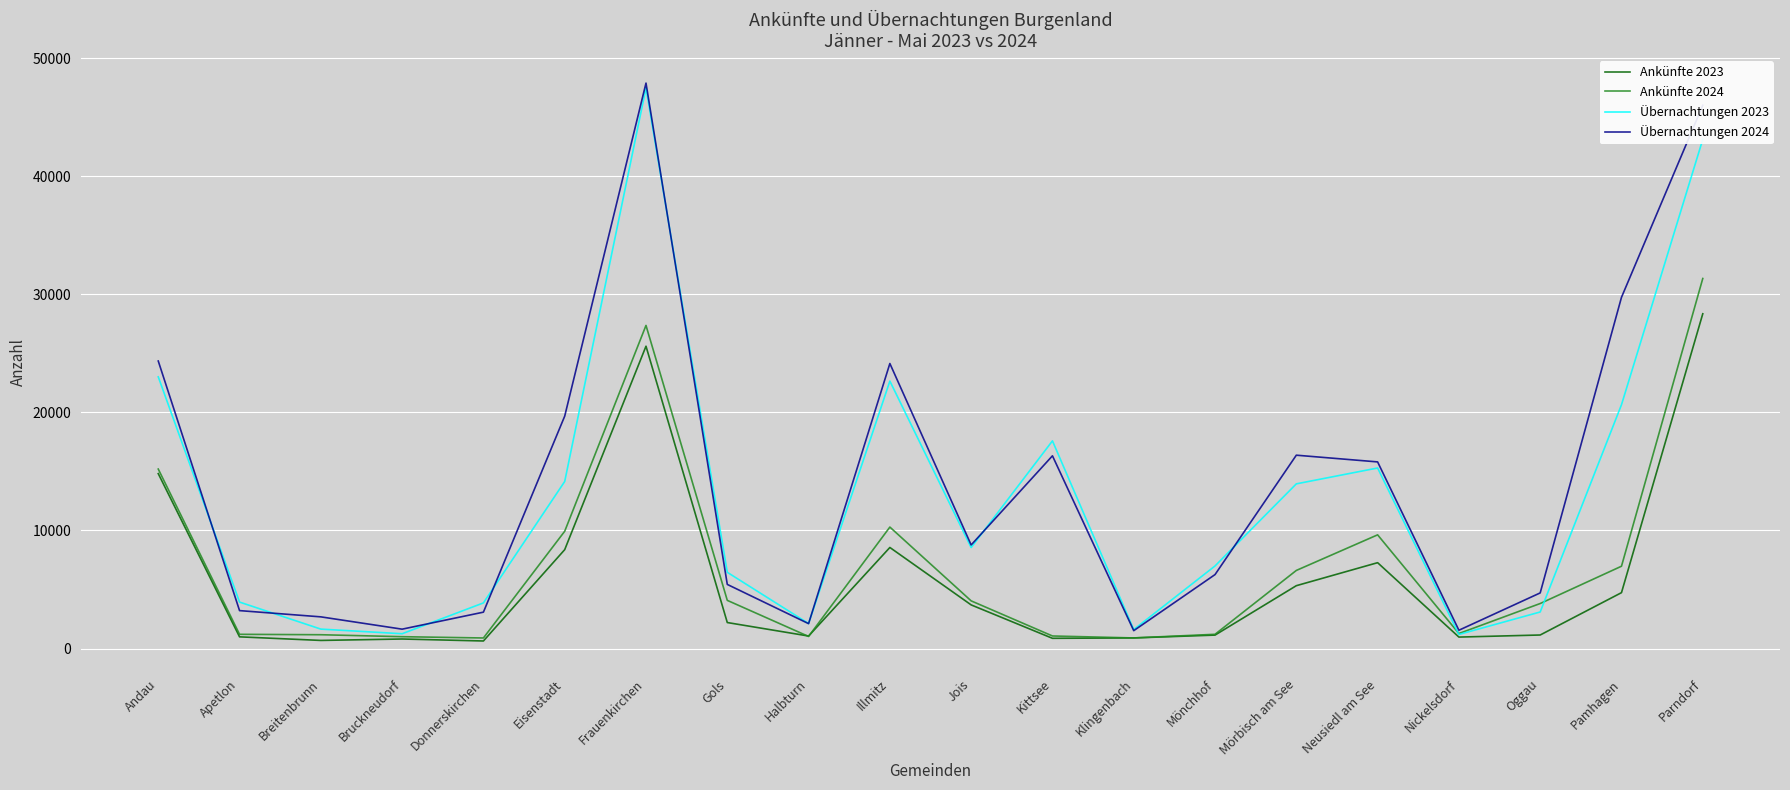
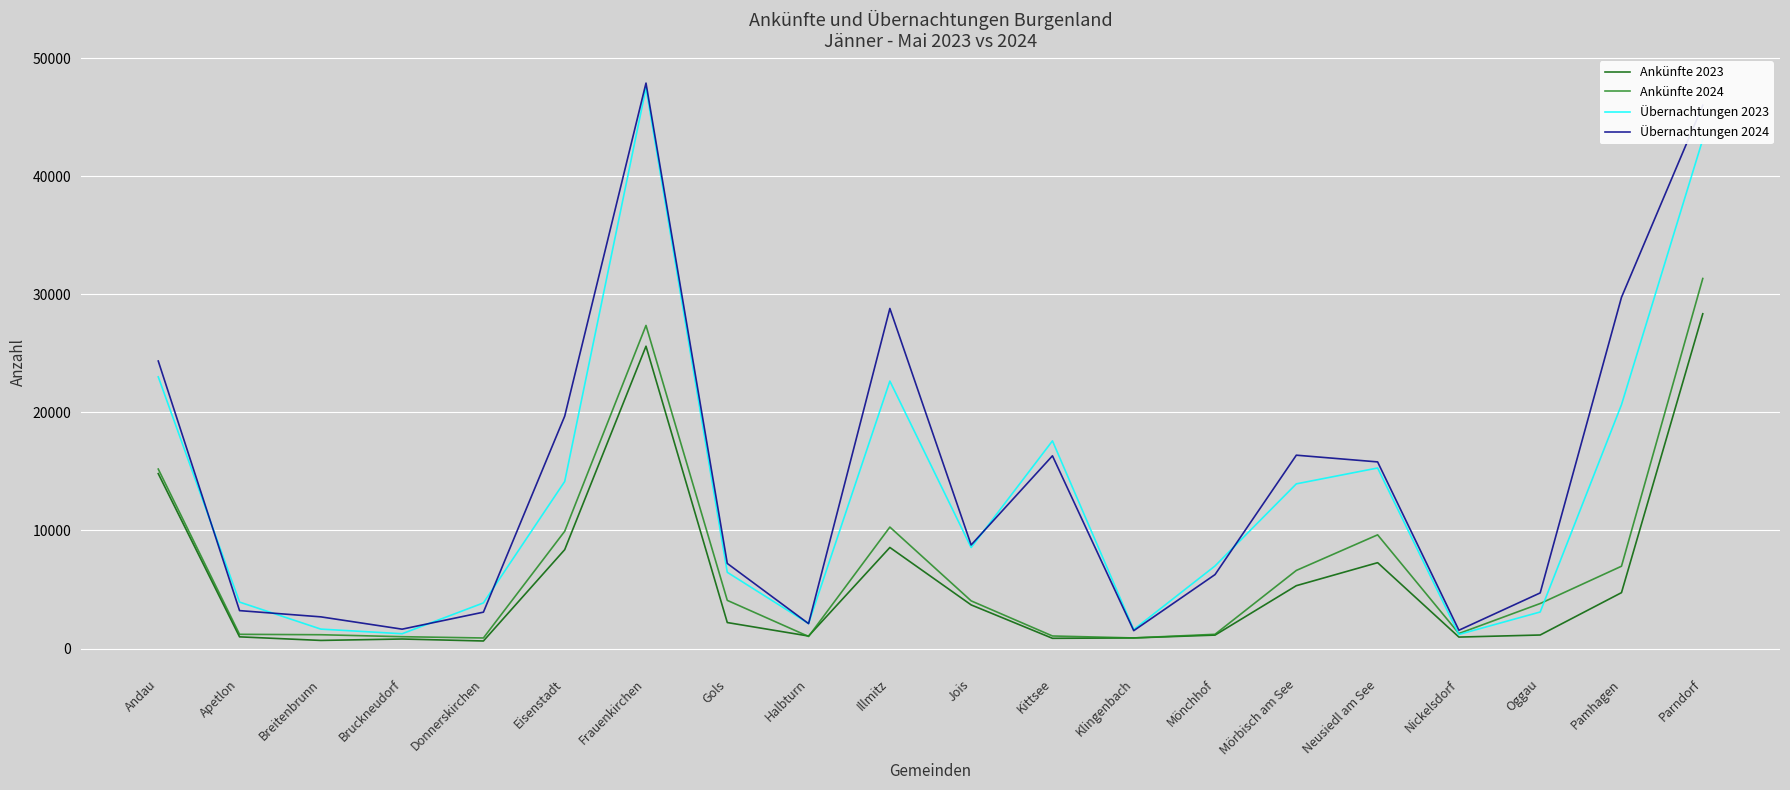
  {
    "Ankünfte 2023": {
      "Andau": 14800,
      "Breitenbrunn": 700,
      "Donnerskirchen": 600,
      "Eisenstadt": 8400,
      "Frauenkirchen": 25600,
      "Gols": 2200,
      "Illmitz": 8600,
      "Jois": 3700,
      "Mörbisch am See": 5300,
      "Neusiedl am See": 7300,
      "Nickelsdorf": 1000,
      "Oggau": 1100,
      "Pamhagen": 4700,
      "Parndorf": 28400
    },
    "Ankünfte 2024": {
      "Andau": 15200,
      "Breitenbrunn": 1200,
      "Donnerskirchen": 900,
      "Eisenstadt": 9900,
      "Frauenkirchen": 27400,
      "Gols": 4100,
      "Illmitz": 10300,
      "Jois": 4000,
      "Mörbisch am See": 6600,
      "Neusiedl am See": 9600,
      "Oggau": 3800,
      "Pamhagen": 7000,
      "Parndorf": 31300
    },
    "Übernachtungen 2023": {
      "Andau": 23000,
      "Apetlon": 3900,
      "Breitenbrunn": 1600,
      "Bruckneudorf": 1300,
      "Donnerskirchen": 3900,
      "Eisenstadt": 14100,
      "Frauenkirchen": 47500,
      "Gols": 6500,
      "Illmitz": 22700,
      "Jois": 8600,
      "Kittsee": 17600,
      "Mönchhof": 7000,
      "Mörbisch am See": 13900,
      "Neusiedl am See": 15300,
      "Oggau": 3100,
      "Pamhagen": 20700
    },
    "Übernachtungen 2024": {
      "Andau": 24400,
      "Apetlon": 3200,
      "Breitenbrunn": 2700,
      "Bruckneudorf": 1600,
      "Donnerskirchen": 3100,
      "Eisenstadt": 19700,
      "Frauenkirchen": 47900,
-     "Gols": 5400,
-     "Illmitz": 24100,
+     "Gols": 7200,
+     "Illmitz": 28800,
      "Jois": 8800,
      "Kittsee": 16300,
      "Mönchhof": 6300,
      "Mörbisch am See": 16400,
      "Neusiedl am See": 15800,
      "Nickelsdorf": 1500,
      "Oggau": 4700,
      "Pamhagen": 29700
    }
  }
